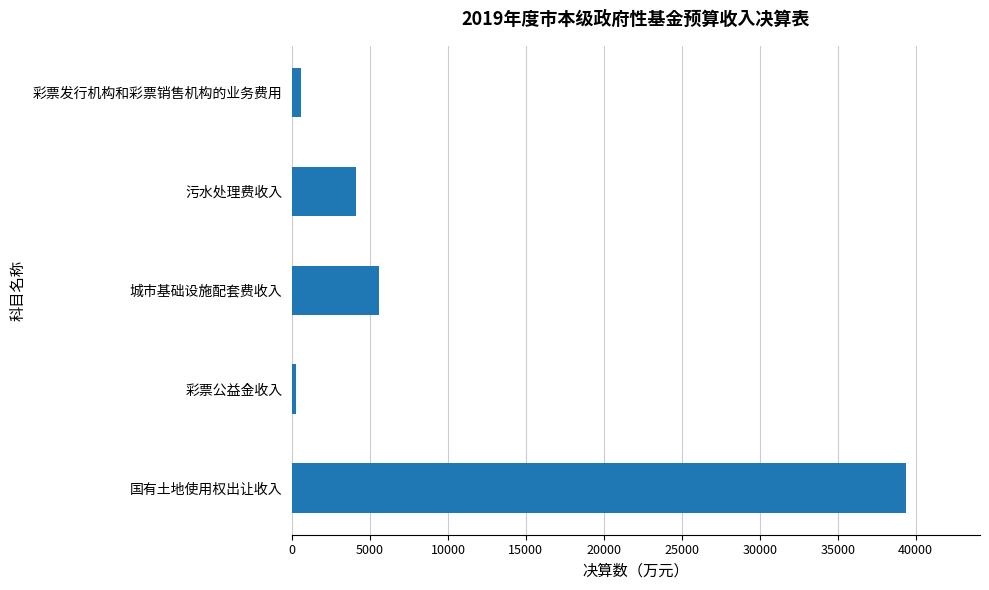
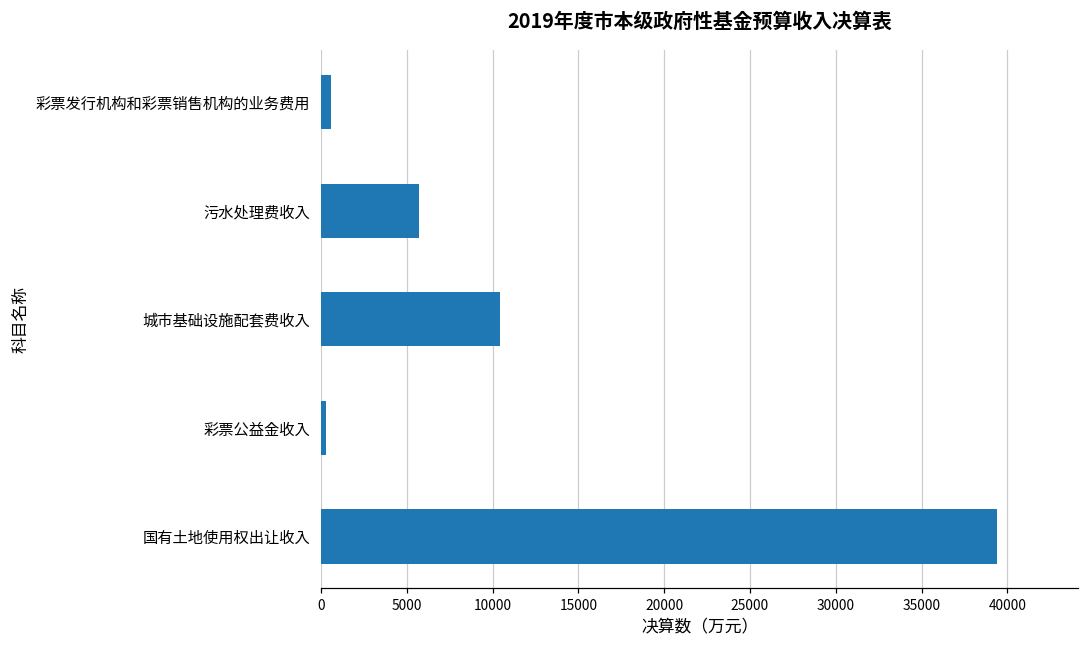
  {
    "彩票发行机构和彩票销售机构的业务费用": 600,
-   "污水处理费收入": 4100,
-   "城市基础设施配套费收入": 5500,
+   "污水处理费收入": 5700,
+   "城市基础设施配套费收入": 10400,
    "彩票公益金收入": 300,
    "国有土地使用权出让收入": 39400
  }
